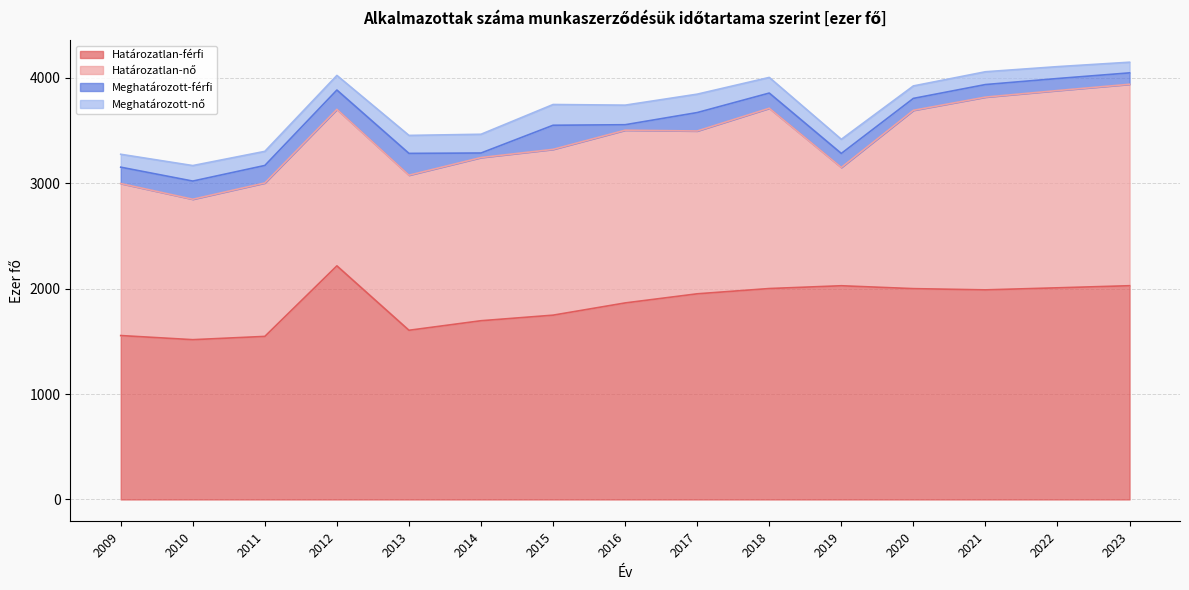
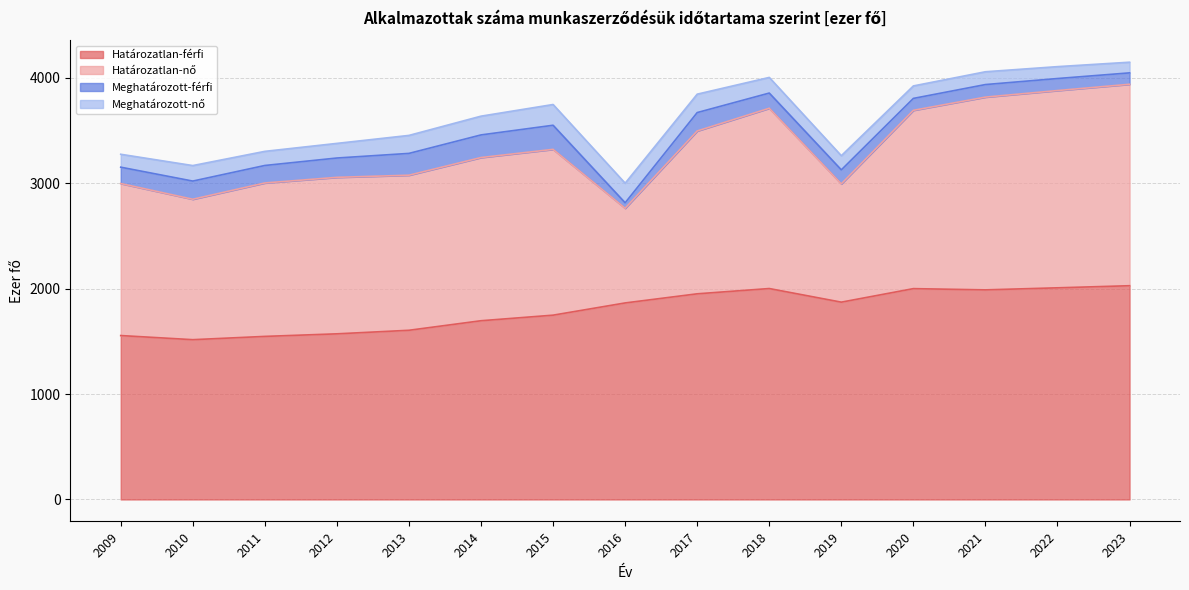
  {
    "Határozatlan-férfi": {
      "2009": 1560,
      "2010": 1520,
      "2011": 1550,
-     "2012": 2220,
+     "2012": 1570,
      "2013": 1610,
      "2014": 1700,
      "2015": 1750,
      "2016": 1860,
      "2017": 1950,
      "2018": 2000,
-     "2019": 2030,
+     "2019": 1870,
      "2020": 2000,
      "2021": 1990,
      "2022": 2010,
      "2023": 2030
    },
    "Határozatlan-nő": {
      "2009": 1440,
      "2010": 1330,
      "2011": 1460,
      "2012": 1480,
      "2013": 1470,
      "2014": 1550,
      "2015": 1570,
-     "2016": 1640,
+     "2016": 900,
      "2017": 1540,
      "2018": 1710,
      "2019": 1120,
      "2020": 1690,
      "2021": 1830,
      "2022": 1870,
      "2023": 1910
    },
    "Meghatározott-férfi": {
      "2009": 160,
      "2010": 170,
      "2011": 170,
      "2012": 180,
      "2013": 210,
-     "2014": 40,
+     "2014": 210,
      "2015": 230,
      "2016": 50,
      "2017": 170,
      "2018": 140,
      "2019": 130,
      "2020": 110,
      "2021": 120,
      "2022": 110,
      "2023": 110
    },
    "Meghatározott-nő": {
      "2009": 120,
      "2010": 150,
      "2011": 130,
      "2012": 140,
      "2013": 170,
      "2014": 180,
      "2015": 200,
      "2016": 190,
      "2017": 170,
      "2018": 150,
      "2019": 130,
      "2020": 120,
      "2021": 120,
      "2022": 110,
      "2023": 100
    }
  }
